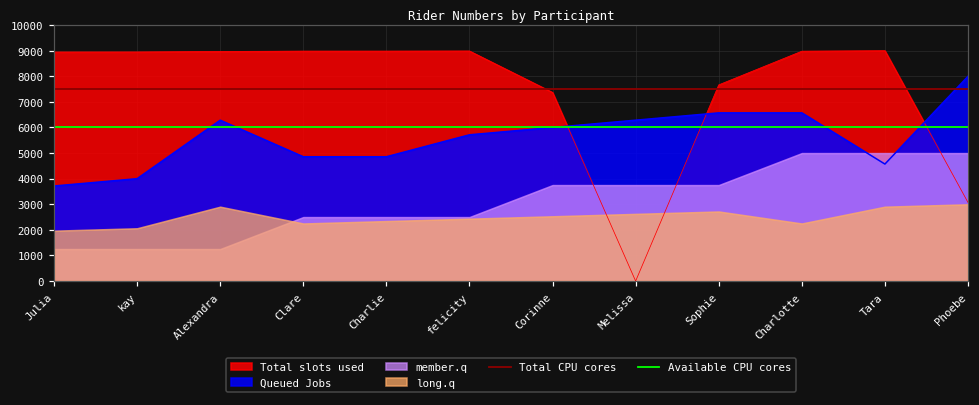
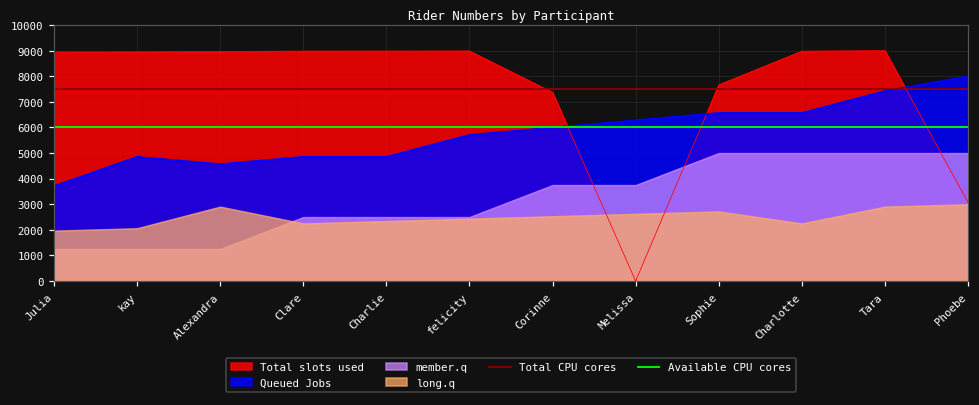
  {
    "Total slots used": {
      "Julia": 8900,
      "kay": 8900,
      "Alexandra": 9000,
      "Clare": 9000,
      "Charlie": 9000,
      "felicity": 9000,
      "Corinne": 7400,
      "Melissa": 0,
      "Sophie": 7700,
      "Charlotte": 9000,
      "Tara": 9000
    },
    "Queued Jobs": {
      "Julia": 3700,
-     "kay": 4000,
-     "Alexandra": 6300,
+     "kay": 4900,
+     "Alexandra": 4600,
      "Clare": 4900,
      "Charlie": 4900,
      "felicity": 5700,
      "Corinne": 6000,
      "Melissa": 6300,
      "Sophie": 6600,
      "Charlotte": 6600,
-     "Tara": 4600,
+     "Tara": 7400,
      "Phoebe": 8000
    },
    "member.q": {
      "Julia": 1300,
      "kay": 1300,
      "Alexandra": 1300,
      "Clare": 2500,
      "Charlie": 2500,
      "Corinne": 3800,
      "Melissa": 3800,
-     "Sophie": 3800,
+     "Sophie": 5000,
      "Charlotte": 5000,
      "Tara": 5000,
      "Phoebe": 5000
    },
    "long.q": {
      "Julia": 2000,
      "kay": 2100,
      "Alexandra": 2900,
      "Clare": 2300,
      "Charlie": 2300,
      "Corinne": 2500,
      "Melissa": 2600,
      "Sophie": 2700,
      "Charlotte": 2300,
      "Tara": 2900
    }
  }
